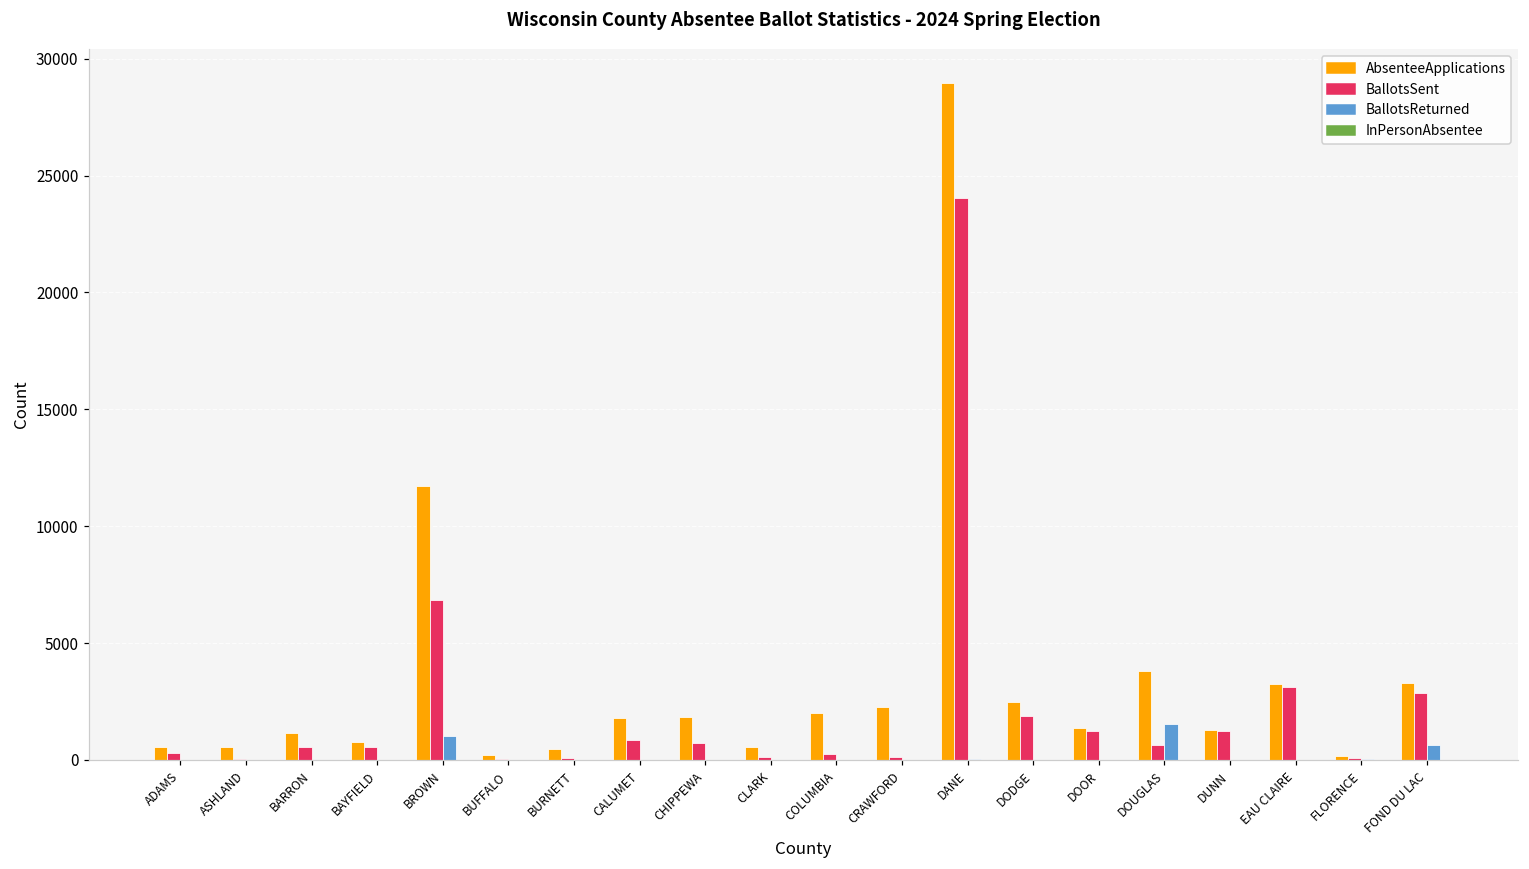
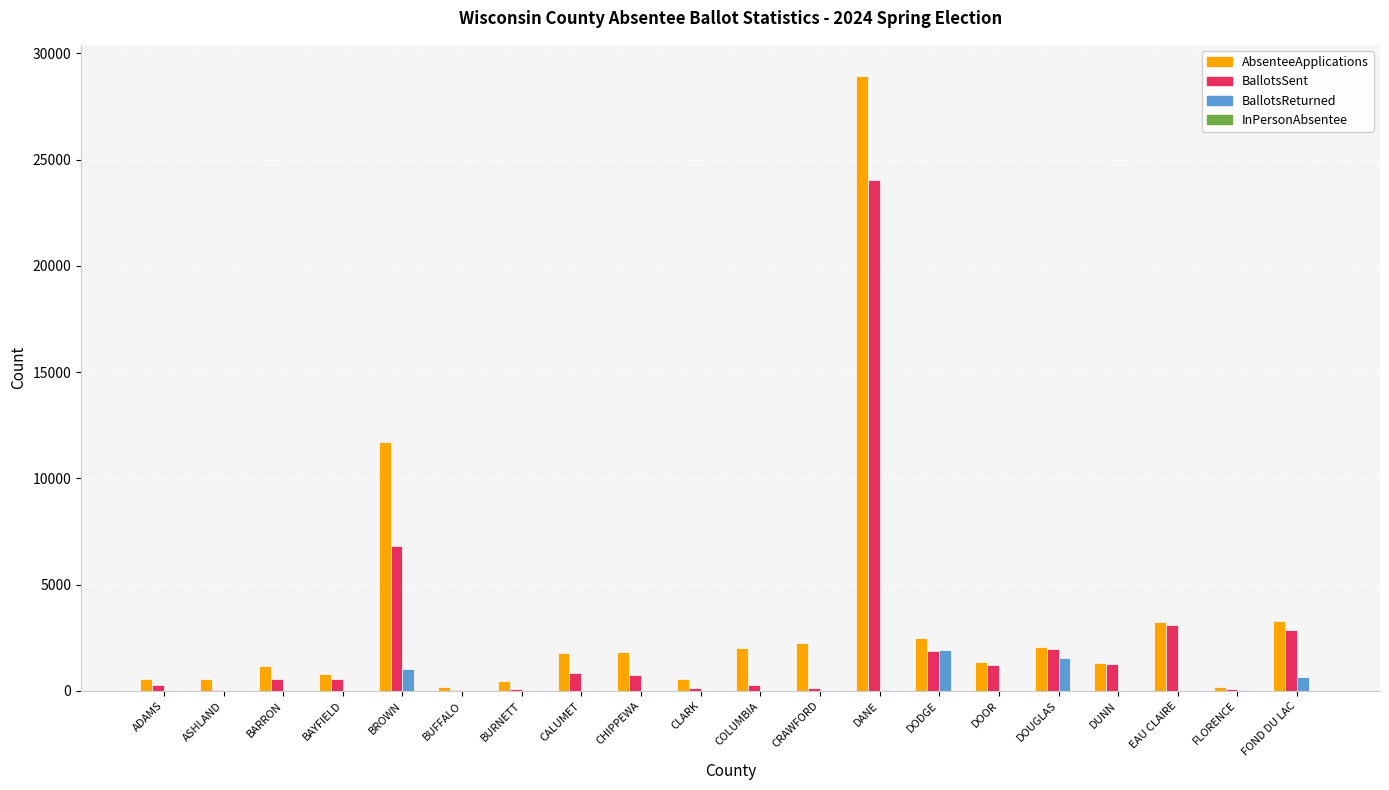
  {
    "AbsenteeApplications": {
      "ADAMS": 500,
      "ASHLAND": 600,
      "BARRON": 1200,
      "BAYFIELD": 800,
      "BROWN": 11700,
      "BUFFALO": 200,
      "BURNETT": 500,
      "CALUMET": 1800,
      "CHIPPEWA": 1800,
      "CLARK": 600,
      "COLUMBIA": 2000,
      "CRAWFORD": 2300,
      "DANE": 29000,
      "DODGE": 2500,
      "DOOR": 1400,
-     "DOUGLAS": 3800,
+     "DOUGLAS": 2100,
      "DUNN": 1300,
      "EAU CLAIRE": 3300,
      "FLORENCE": 200,
      "FOND DU LAC": 3300
    },
    "BallotsSent": {
      "ADAMS": 300,
      "BARRON": 600,
      "BAYFIELD": 600,
      "BROWN": 6800,
      "CALUMET": 900,
      "CHIPPEWA": 700,
      "CLARK": 100,
      "COLUMBIA": 300,
      "CRAWFORD": 100,
      "DANE": 24000,
      "DODGE": 1900,
      "DOOR": 1200,
-     "DOUGLAS": 600,
+     "DOUGLAS": 2000,
      "DUNN": 1200,
      "EAU CLAIRE": 3100,
      "FOND DU LAC": 2800
    },
    "BallotsReturned": {
      "ASHLAND": 0,
      "BARRON": 0,
      "BROWN": 1000,
      "BURNETT": 0,
      "CALUMET": 0,
      "CLARK": 0,
      "COLUMBIA": 0,
      "CRAWFORD": 0,
-     "DODGE": 0,
+     "DODGE": 1900,
      "DOUGLAS": 1500,
      "DUNN": 0,
      "FOND DU LAC": 700
    },
    "InPersonAbsentee": {
      "ADAMS": 0,
      "ASHLAND": 0,
      "BARRON": 0,
      "BAYFIELD": 0,
      "BROWN": 0,
      "BUFFALO": 0,
      "BURNETT": 0,
      "CALUMET": 0,
      "CHIPPEWA": 0,
      "CLARK": 0,
      "COLUMBIA": 0,
      "CRAWFORD": 0,
      "DANE": 0,
      "DODGE": 0,
      "DOOR": 0,
      "DOUGLAS": 0,
      "DUNN": 0,
      "EAU CLAIRE": 0,
      "FLORENCE": 0,
      "FOND DU LAC": 0
    }
  }
